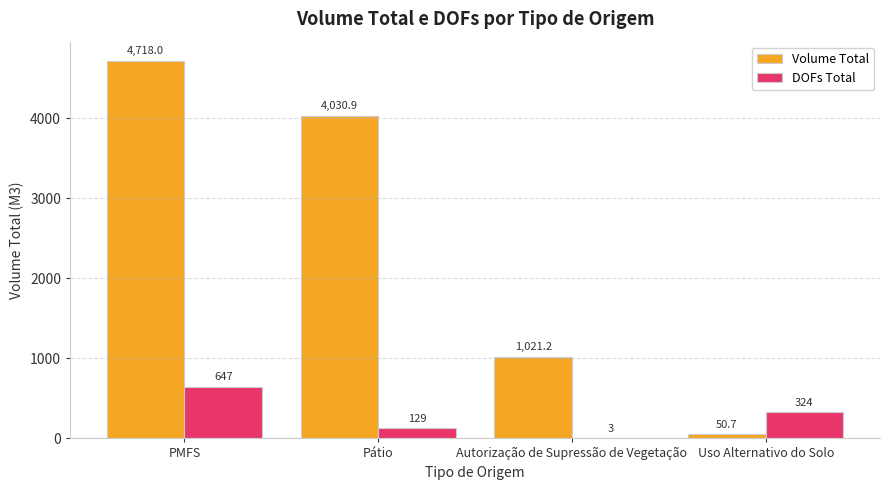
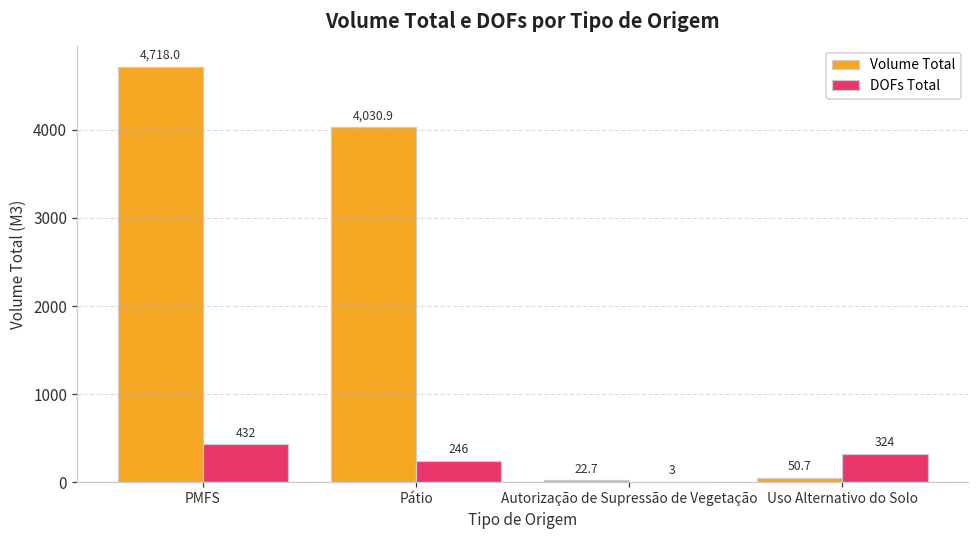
  {
    "Volume Total": {
      "PMFS": "4,718.0",
      "Pátio": "4,030.9",
-     "Autorização de Supressão de Vegetação": "1,021.2",
+     "Autorização de Supressão de Vegetação": "22.7",
      "Uso Alternativo do Solo": "50.7"
    },
    "DOFs Total": {
-     "PMFS": "647",
-     "Pátio": "129",
+     "PMFS": "432",
+     "Pátio": "246",
      "Autorização de Supressão de Vegetação": "3",
      "Uso Alternativo do Solo": "324"
    }
  }
